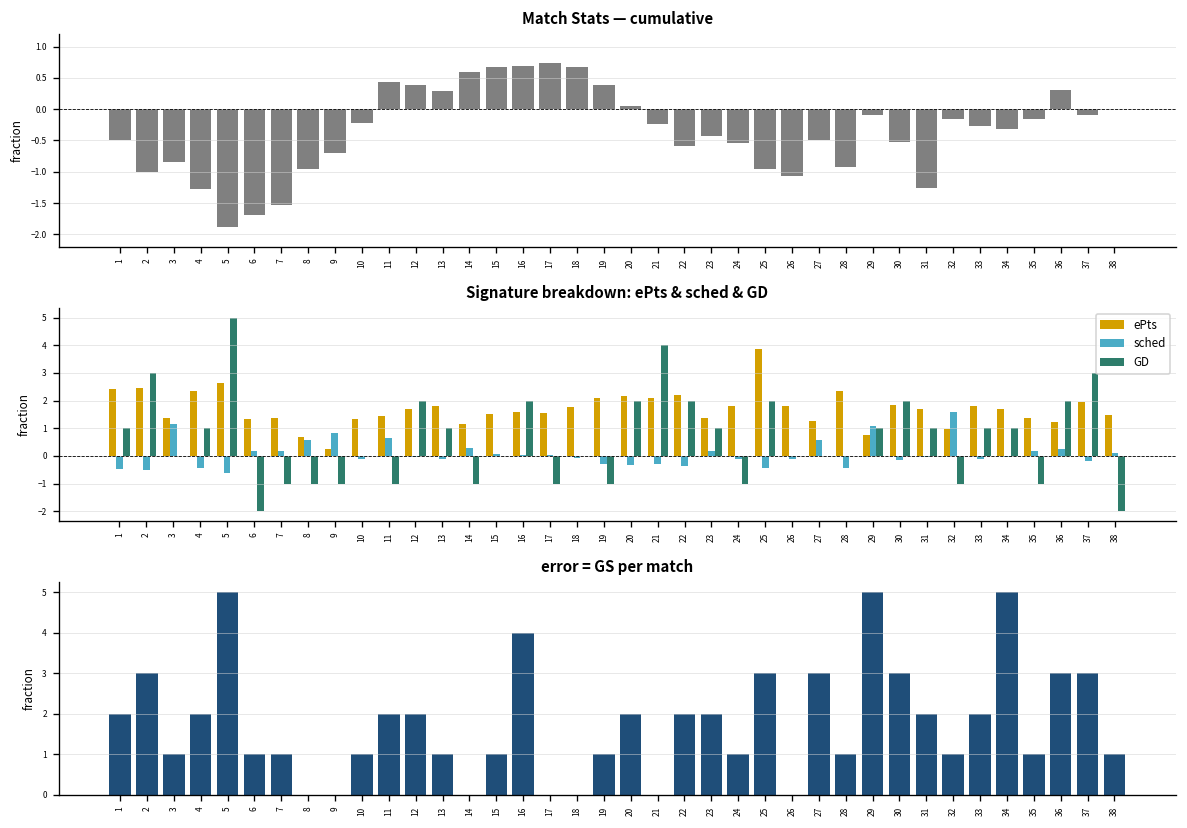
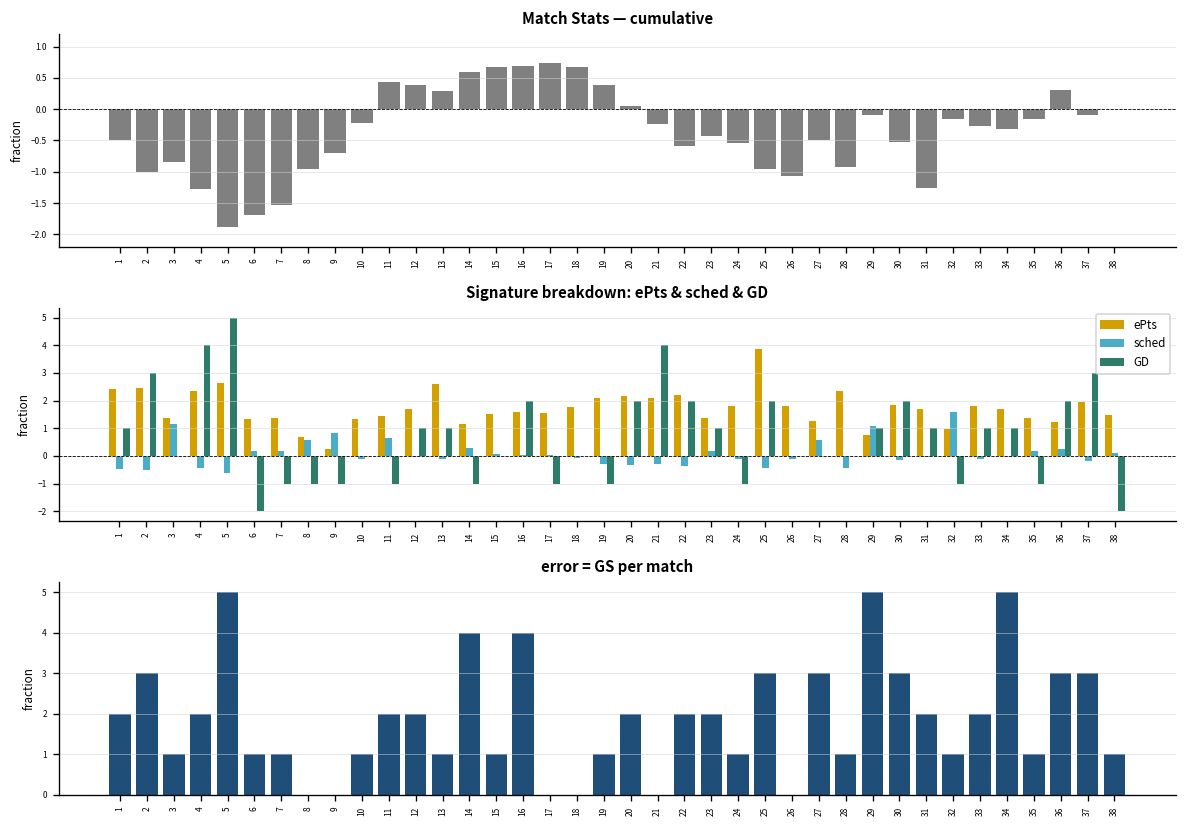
  {
    "Match Stats — cumulative": {
      "1": -0.5,
      "2": -1.0,
      "3": -0.8,
      "4": -1.3,
      "5": -1.9,
      "6": -1.7,
      "7": -1.5,
      "8": -1.0,
      "9": -0.7,
      "10": -0.2,
      "11": 0.4,
      "12": 0.4,
      "13": 0.3,
      "14": 0.6,
      "15": 0.7,
      "16": 0.7,
      "17": 0.7,
      "18": 0.7,
      "19": 0.4,
      "20": 0.1,
      "21": -0.2,
      "22": -0.6,
      "23": -0.4,
      "24": -0.5,
      "25": -1.0,
      "26": -1.1,
      "27": -0.5,
      "28": -0.9,
      "29": -0.1,
      "30": -0.5,
      "31": -1.3,
      "32": -0.2,
      "33": -0.3,
      "34": -0.3,
      "35": -0.2,
      "36": 0.3,
      "37": -0.1,
      "38": 0.0
    },
    "Signature breakdown: ePts & sched & GD": {
      "ePts": {
        "1": 2.4,
        "2": 2.5,
        "3": 1.4,
        "4": 2.3,
        "5": 2.6,
        "6": 1.3,
        "7": 1.4,
        "8": 0.7,
        "9": 0.3,
        "10": 1.3,
        "11": 1.4,
        "12": 1.7,
-       "13": 1.8,
+       "13": 2.6,
        "14": 1.1,
        "15": 1.5,
        "16": 1.6,
        "17": 1.6,
        "18": 1.8,
        "19": 2.1,
        "20": 2.2,
        "21": 2.1,
        "22": 2.2,
        "23": 1.4,
        "24": 1.8,
        "25": 3.9,
        "26": 1.8,
        "27": 1.3,
        "28": 2.3,
        "29": 0.8,
        "30": 1.9,
        "31": 1.7,
        "32": 1.0,
        "33": 1.8,
        "34": 1.7,
        "35": 1.4,
        "36": 1.2,
        "37": 2.0,
        "38": 1.5
      },
      "sched": {
        "1": -0.5,
        "2": -0.5,
        "3": 1.2,
        "4": -0.4,
        "5": -0.6,
        "6": 0.2,
        "7": 0.2,
        "8": 0.6,
        "9": 0.8,
        "10": -0.1,
        "11": 0.6,
        "14": 0.3,
        "19": -0.3,
        "20": -0.3,
        "21": -0.3,
        "22": -0.4,
        "23": 0.2,
        "24": -0.1,
        "25": -0.4,
        "26": -0.1,
        "27": 0.6,
        "28": -0.4,
        "29": 1.1,
        "30": -0.1,
        "32": 1.6,
        "35": 0.2,
        "36": 0.3,
        "37": -0.2
      },
      "GD": {
        "1": 1,
        "2": 3,
        "3": 0,
-       "4": 1,
+       "4": 4,
        "5": 5,
        "6": -2,
        "7": -1,
        "8": -1,
        "9": -1,
        "10": 0,
        "11": -1,
-       "12": 2,
+       "12": 1,
        "13": 1,
        "14": -1,
        "15": 0,
        "16": 2,
        "17": -1,
        "18": 0,
        "19": -1,
        "20": 2,
        "21": 4,
        "22": 2,
        "23": 1,
        "24": -1,
        "25": 2,
        "26": 0,
        "27": 0,
        "28": 0,
        "29": 1,
        "30": 2,
        "31": 1,
        "32": -1,
        "33": 1,
        "34": 1,
        "35": -1,
        "36": 2,
        "37": 3,
        "38": -2
      }
    },
    "error = GS per match": {
      "1": 2,
      "2": 3,
      "3": 1,
      "4": 2,
      "5": 5,
      "6": 1,
      "7": 1,
      "8": 0,
      "9": 0,
      "10": 1,
      "11": 2,
      "12": 2,
      "13": 1,
-     "14": 0,
+     "14": 4,
      "15": 1,
      "16": 4,
      "17": 0,
      "18": 0,
      "19": 1,
      "20": 2,
      "21": 0,
      "22": 2,
      "23": 2,
      "24": 1,
      "25": 3,
      "26": 0,
      "27": 3,
      "28": 1,
      "29": 5,
      "30": 3,
      "31": 2,
      "32": 1,
      "33": 2,
      "34": 5,
      "35": 1,
      "36": 3,
      "37": 3,
      "38": 1
    }
  }
